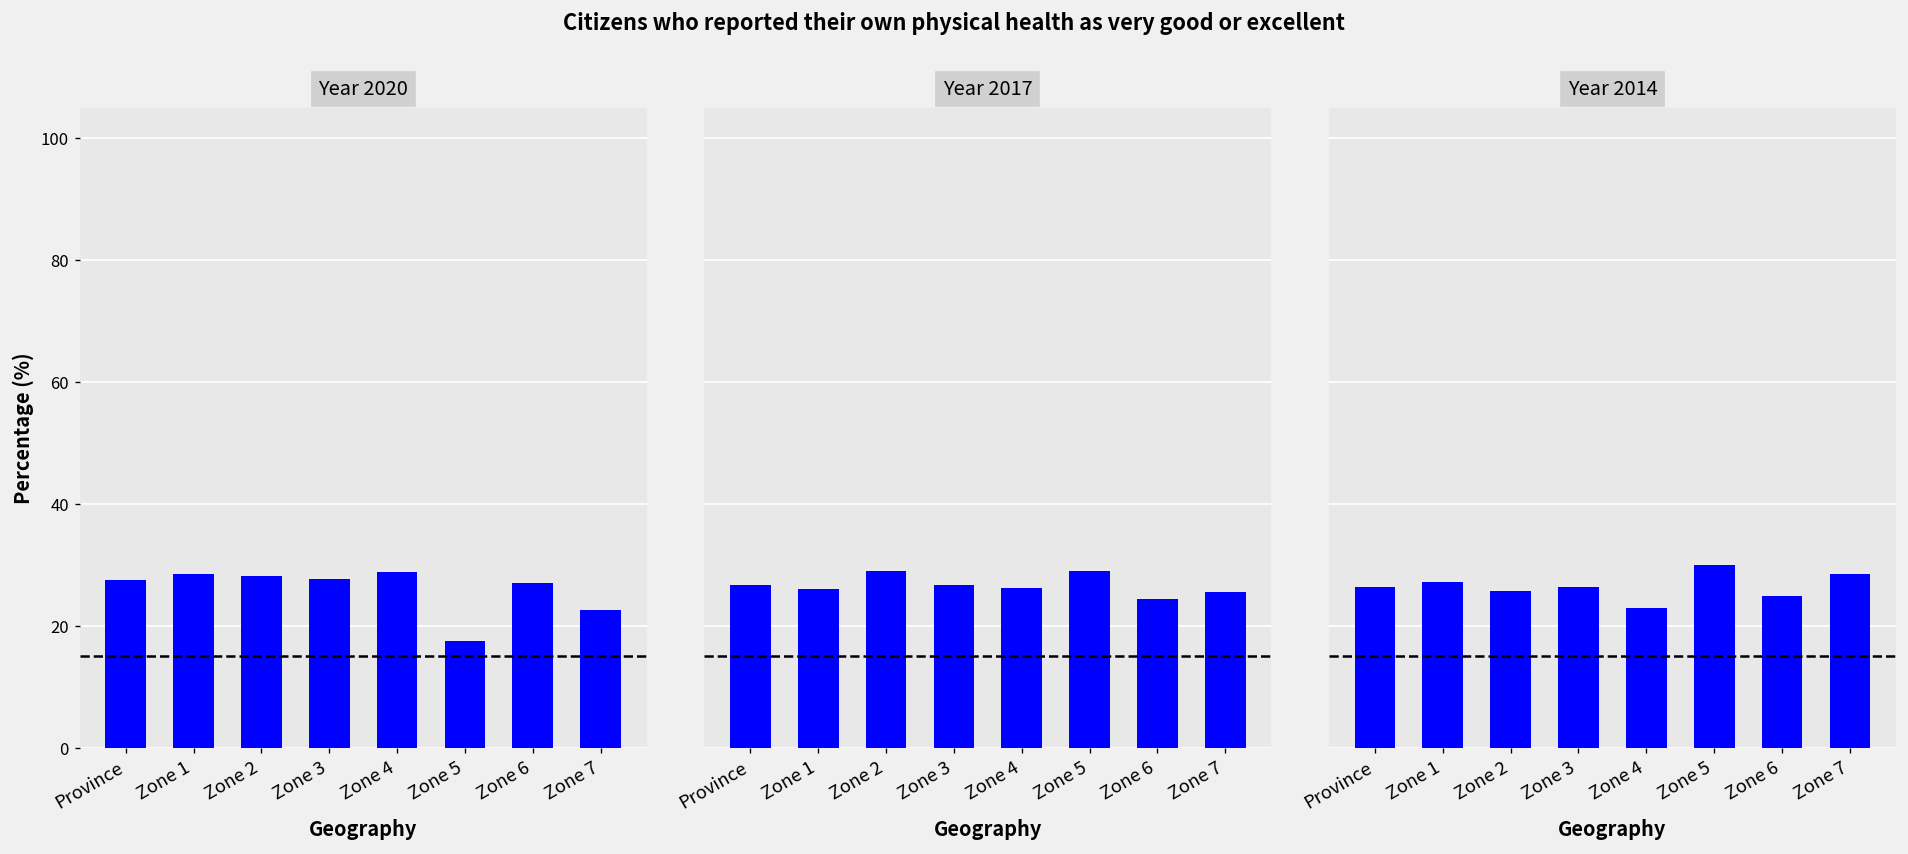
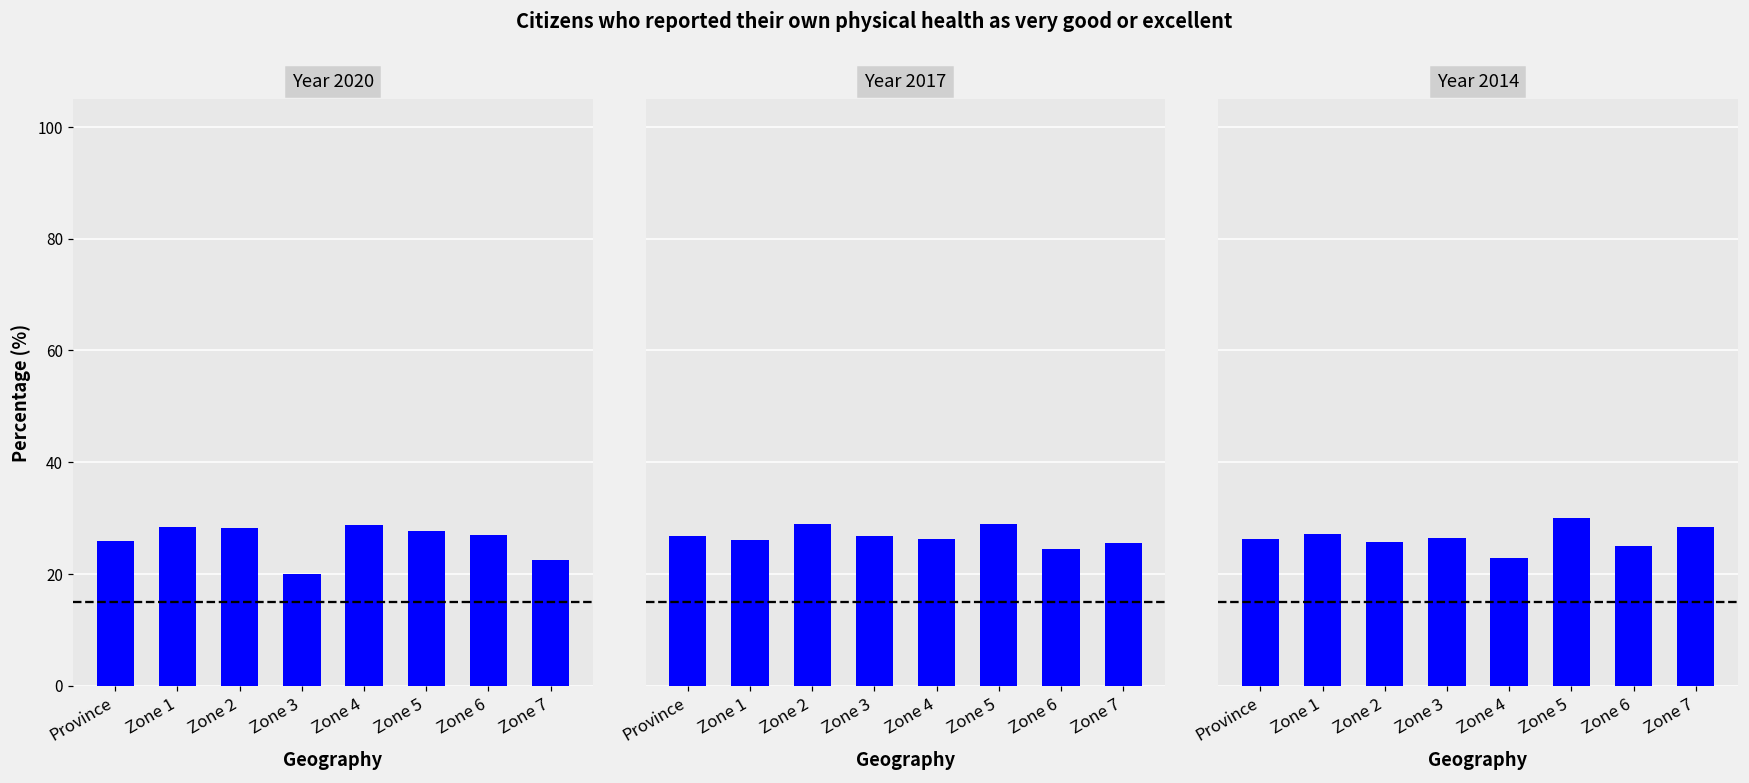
  {
    "Year 2020": {
-     "Province": 28,
+     "Province": 26,
      "Zone 1": 28,
      "Zone 2": 28,
-     "Zone 3": 28,
+     "Zone 3": 20,
      "Zone 4": 29,
-     "Zone 5": 17,
+     "Zone 5": 28,
      "Zone 6": 27,
      "Zone 7": 23
    }
  }
